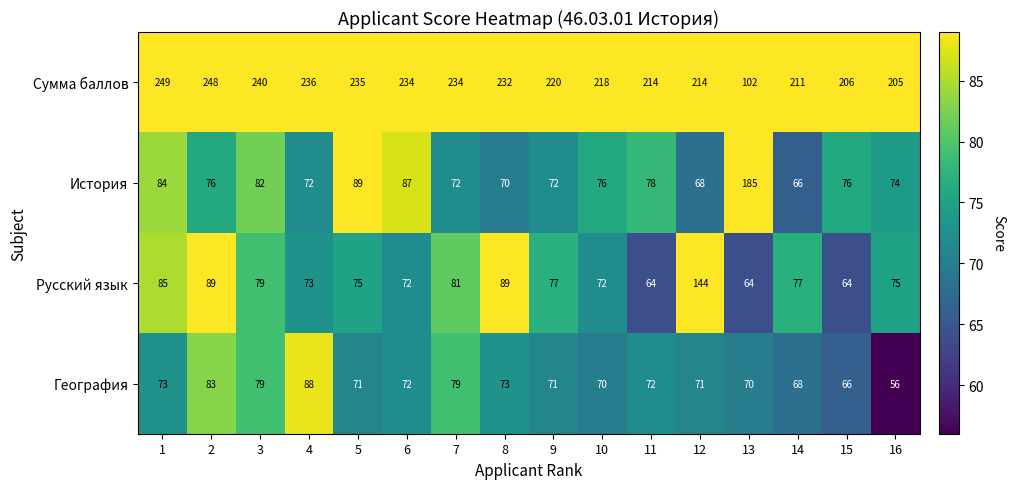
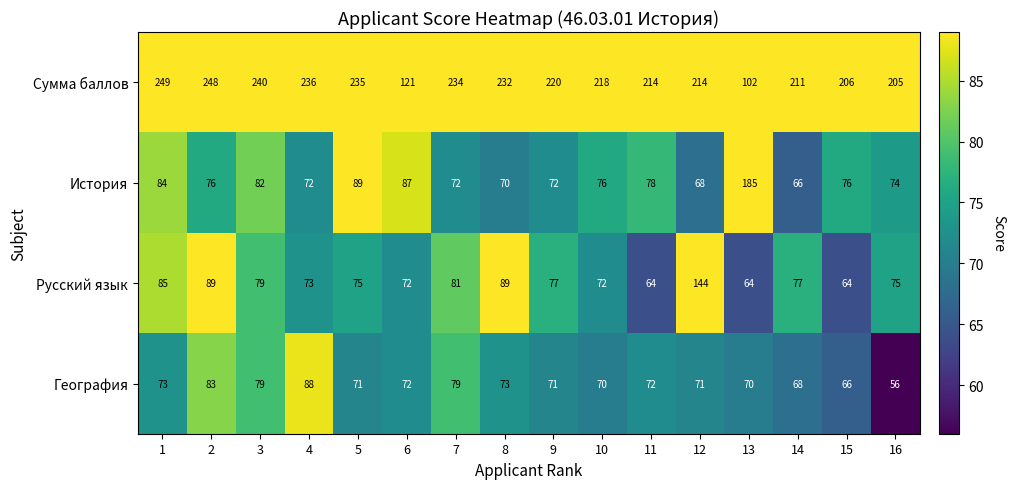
  {
    "Сумма баллов": {
      "1": 249,
      "2": 248,
      "3": 240,
      "4": 236,
      "5": 235,
-     "6": 234,
+     "6": 121,
      "7": 234,
      "8": 232,
      "9": 220,
      "10": 218,
      "11": 214,
      "12": 214,
      "13": 102,
      "14": 211,
      "15": 206,
      "16": 205
    },
    "История": {
      "1": 84,
      "2": 76,
      "3": 82,
      "4": 72,
      "5": 89,
      "6": 87,
      "7": 72,
      "8": 70,
      "9": 72,
      "10": 76,
      "11": 78,
      "12": 68,
      "13": 185,
      "14": 66,
      "15": 76,
      "16": 74
    },
    "Русский язык": {
      "1": 85,
      "2": 89,
      "3": 79,
      "4": 73,
      "5": 75,
      "6": 72,
      "7": 81,
      "8": 89,
      "9": 77,
      "10": 72,
      "11": 64,
      "12": 144,
      "13": 64,
      "14": 77,
      "15": 64,
      "16": 75
    },
    "География": {
      "1": 73,
      "2": 83,
      "3": 79,
      "4": 88,
      "5": 71,
      "6": 72,
      "7": 79,
      "8": 73,
      "9": 71,
      "10": 70,
      "11": 72,
      "12": 71,
      "13": 70,
      "14": 68,
      "15": 66,
      "16": 56
    }
  }
